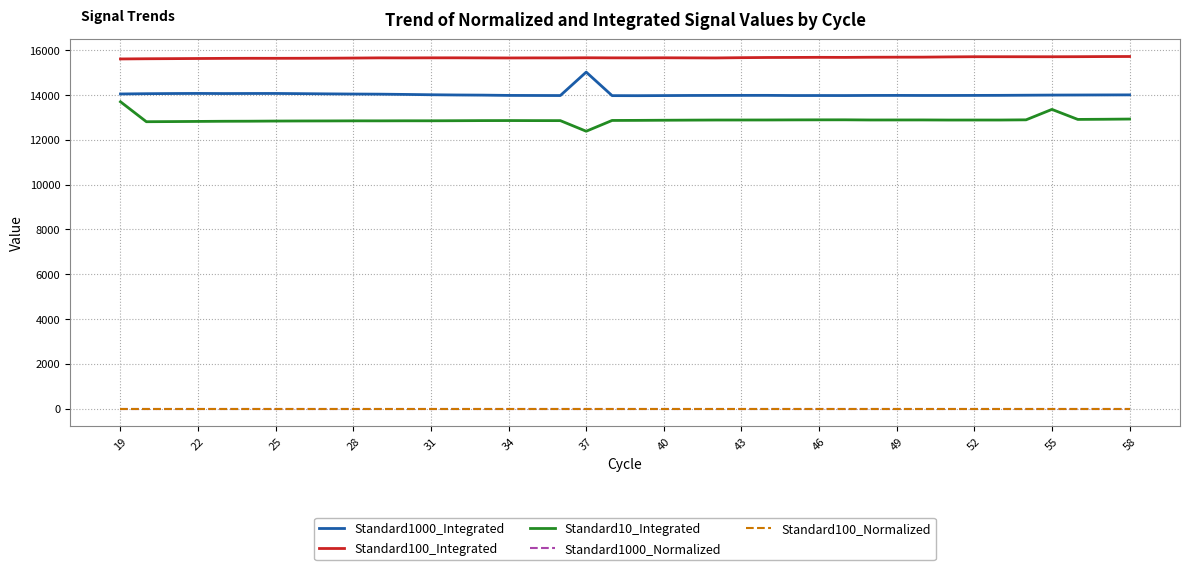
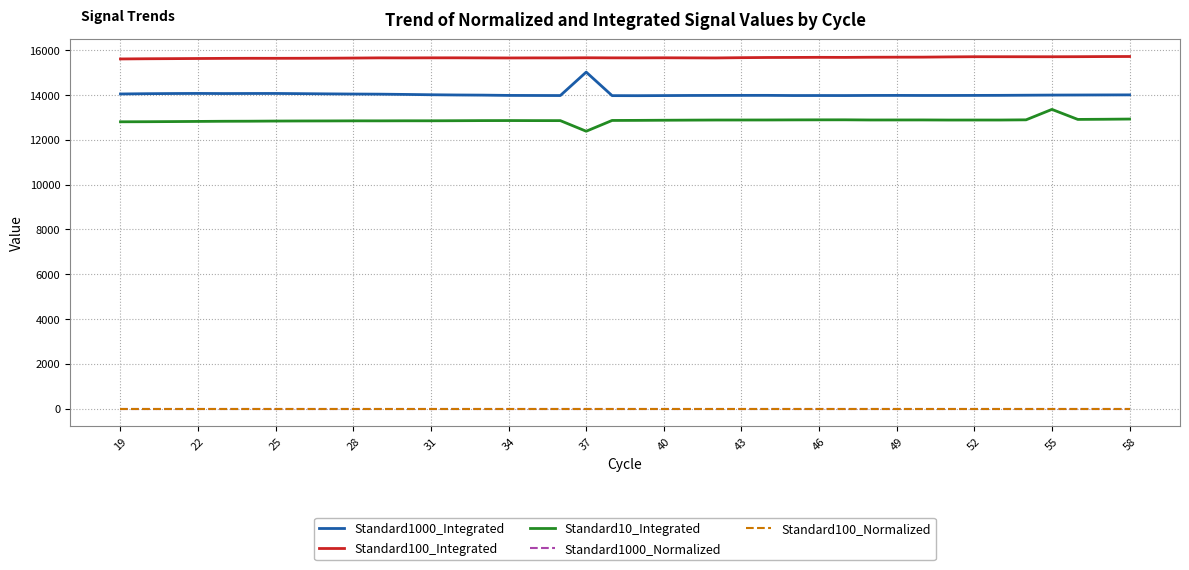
  {
    "Standard1000_Integrated": {
      "19": 14000,
      "22": 14100,
      "25": 14100,
      "28": 14000,
      "31": 14000,
      "34": 14000,
      "37": 15000,
      "40": 14000,
      "43": 14000,
      "46": 14000,
      "49": 14000,
      "52": 14000,
      "55": 14000,
      "58": 14000
    },
    "Standard100_Integrated": {
      "19": 15600,
      "22": 15600,
      "25": 15600,
      "28": 15700,
      "31": 15700,
      "34": 15700,
      "37": 15700,
      "40": 15700,
      "43": 15700,
      "46": 15700,
      "49": 15700,
      "52": 15700,
      "55": 15700,
      "58": 15700
    },
    "Standard10_Integrated": {
-     "19": 13700,
+     "19": 12800,
      "22": 12800,
      "25": 12800,
      "28": 12800,
      "31": 12900,
      "34": 12900,
      "37": 12400,
      "40": 12900,
      "43": 12900,
      "46": 12900,
      "49": 12900,
      "52": 12900,
      "55": 13400,
      "58": 12900
    },
    "Standard100_Normalized": {
      "19": 0,
      "22": 0,
      "25": 0,
      "28": 0,
      "31": 0,
      "34": 0,
      "37": 0,
      "40": 0,
      "43": 0,
      "46": 0,
      "49": 0,
      "52": 0,
      "55": 0,
      "58": 0
    }
  }
